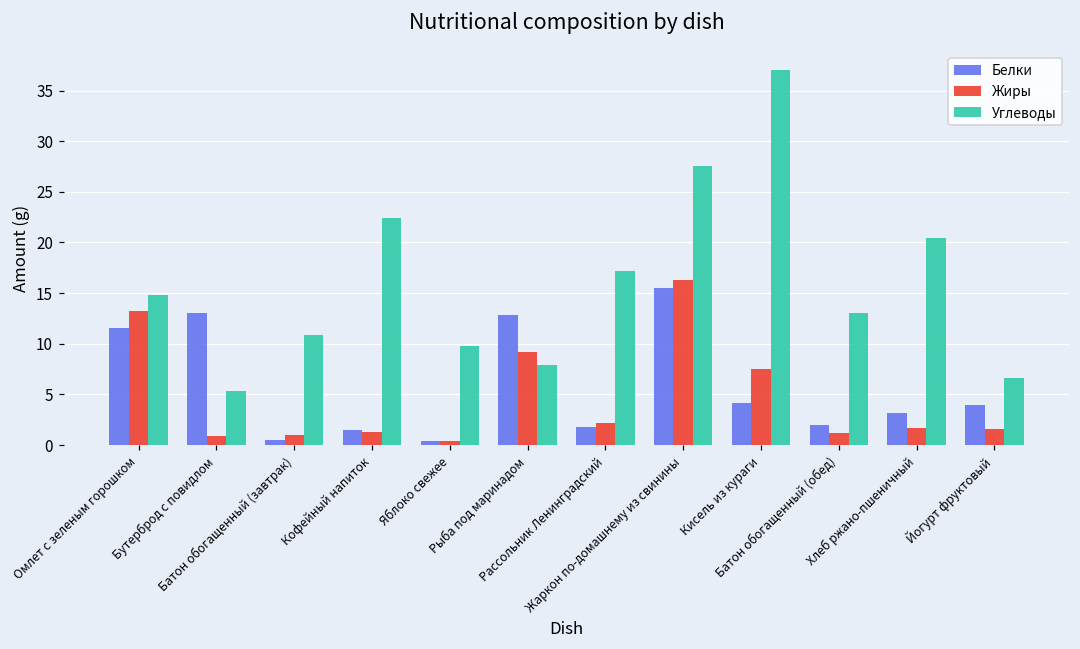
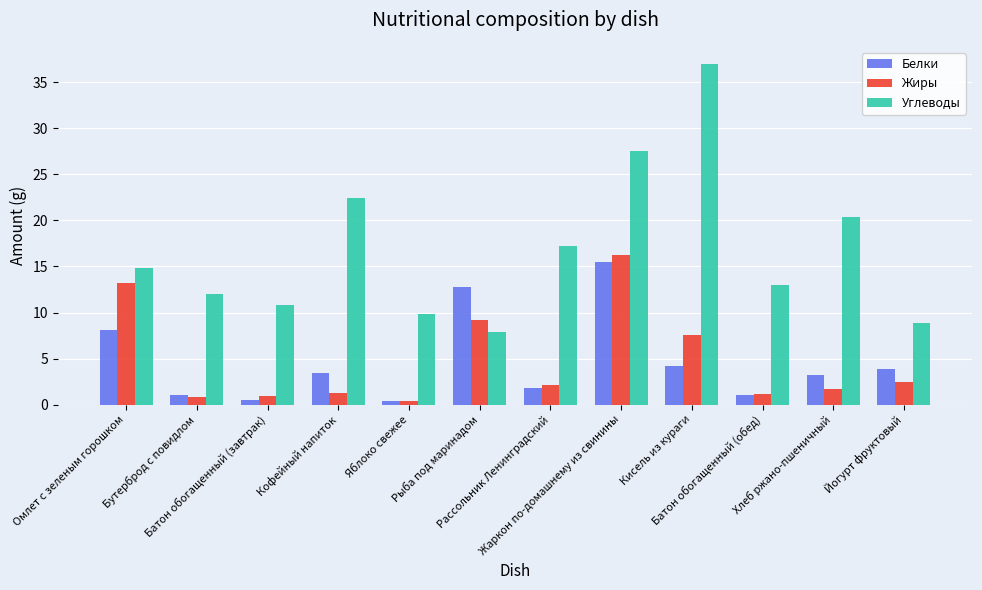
  {
    "Белки": {
-     "Омлет с зеленым горошком": 12,
-     "Бутерброд с повидлом": 13,
+     "Омлет с зеленым горошком": 8,
+     "Бутерброд с повидлом": 1,
      "Батон обогащенный (завтрак)": 1,
-     "Кофейный напиток": 2,
+     "Кофейный напиток": 3,
      "Яблоко свежее": 0,
      "Рыба под маринадом": 13,
      "Рассольник Ленинградский": 2,
      "Жаркон по-домашнему из свинины": 16,
      "Кисель из кураги": 4,
-     "Батон обогащенный (обед)": 2,
+     "Батон обогащенный (обед)": 1,
      "Хлеб ржано-пшеничный": 3,
      "Йогурт фруктовый": 4
    },
    "Жиры": {
      "Омлет с зеленым горошком": 13,
      "Бутерброд с повидлом": 1,
      "Батон обогащенный (завтрак)": 1,
      "Кофейный напиток": 1,
      "Яблоко свежее": 0,
      "Рыба под маринадом": 9,
      "Рассольник Ленинградский": 2,
      "Жаркон по-домашнему из свинины": 16,
      "Кисель из кураги": 8,
      "Батон обогащенный (обед)": 1,
      "Хлеб ржано-пшеничный": 2,
-     "Йогурт фруктовый": 2
+     "Йогурт фруктовый": 3
    },
    "Углеводы": {
      "Омлет с зеленым горошком": 15,
-     "Бутерброд с повидлом": 5,
+     "Бутерброд с повидлом": 12,
      "Батон обогащенный (завтрак)": 11,
      "Кофейный напиток": 22,
      "Яблоко свежее": 10,
      "Рыба под маринадом": 8,
      "Рассольник Ленинградский": 17,
      "Жаркон по-домашнему из свинины": 28,
      "Кисель из кураги": 37,
      "Батон обогащенный (обед)": 13,
      "Хлеб ржано-пшеничный": 20,
-     "Йогурт фруктовый": 7
+     "Йогурт фруктовый": 9
    }
  }
